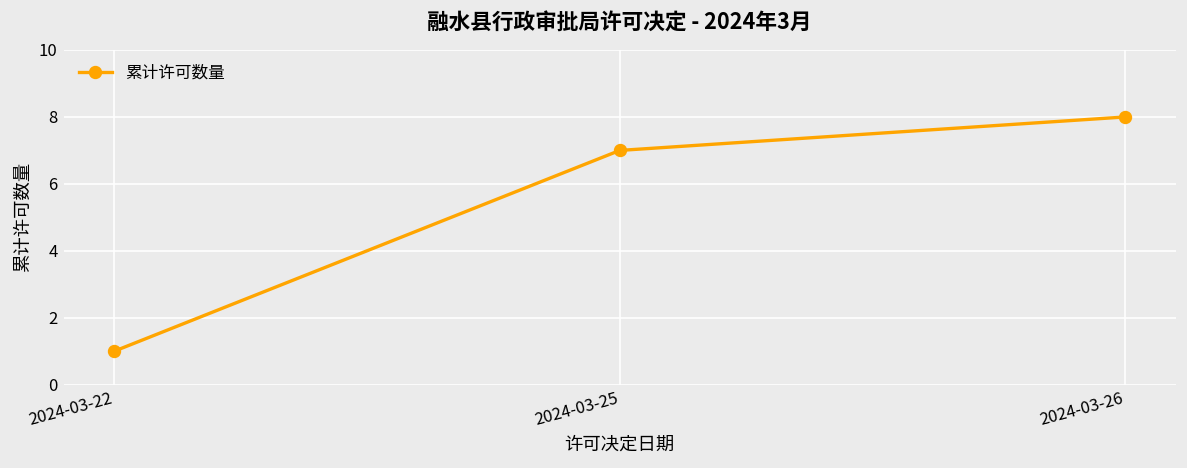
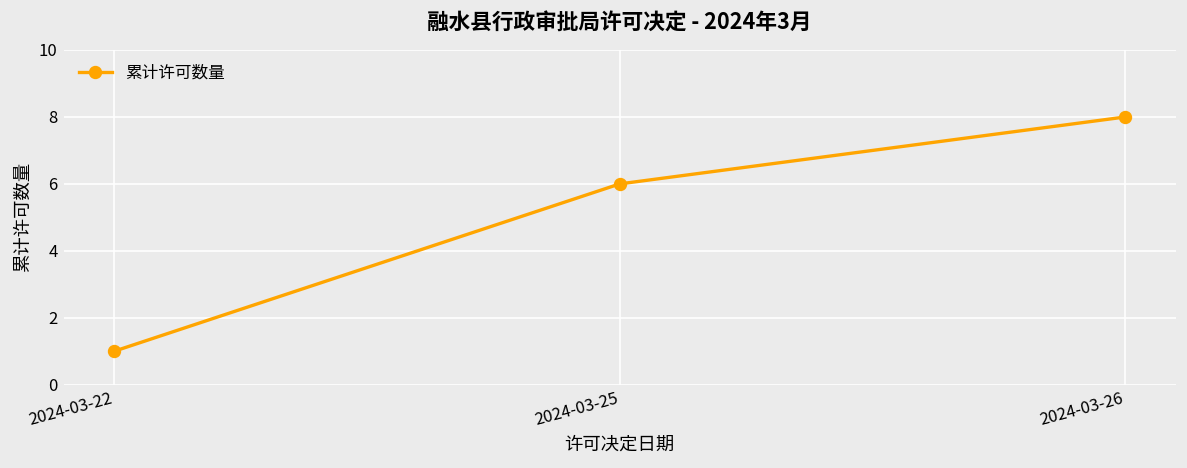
  {
    "2024-03-22": 1,
-   "2024-03-25": 7,
+   "2024-03-25": 6,
    "2024-03-26": 8
  }
